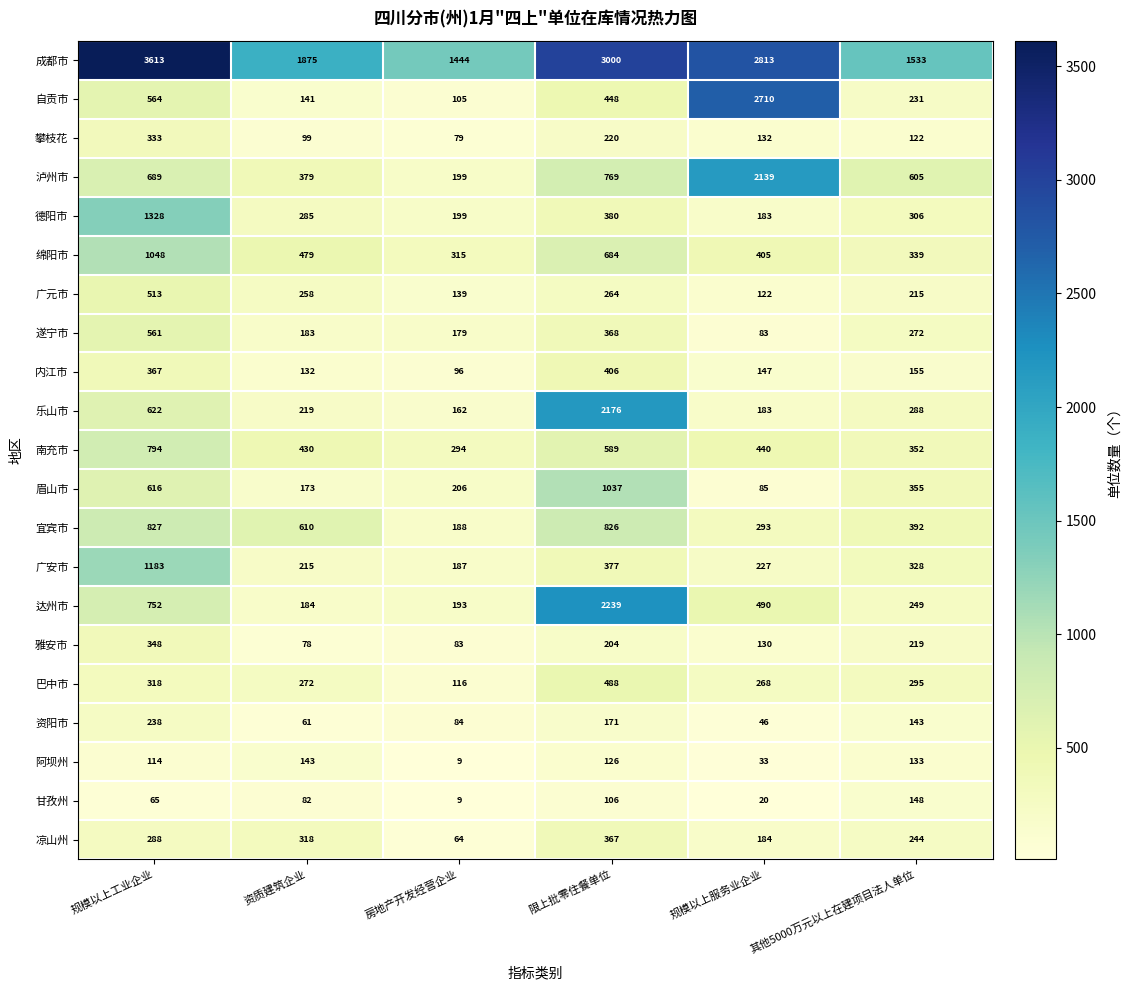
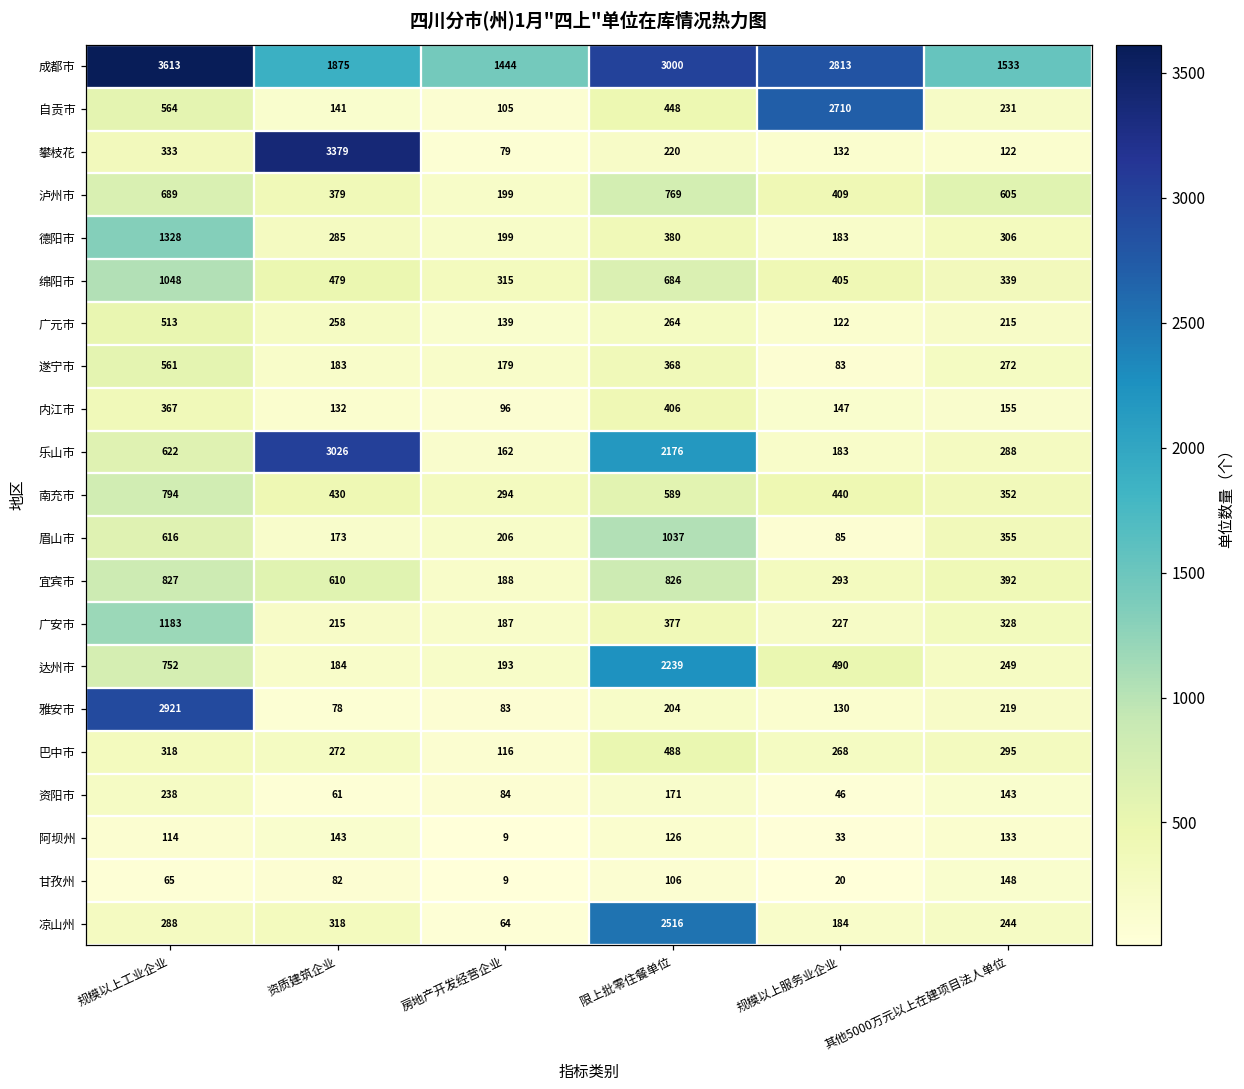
  {
    "成都市": {
      "规模以上工业企业": 3613,
      "资质建筑企业": 1875,
      "房地产开发经营企业": 1444,
      "限上批零住餐单位": 3000,
      "规模以上服务业企业": 2813,
      "其他5000万元以上在建项目法人单位": 1533
    },
    "自贡市": {
      "规模以上工业企业": 564,
      "资质建筑企业": 141,
      "房地产开发经营企业": 105,
      "限上批零住餐单位": 448,
      "规模以上服务业企业": 2710,
      "其他5000万元以上在建项目法人单位": 231
    },
    "攀枝花": {
      "规模以上工业企业": 333,
-     "资质建筑企业": 99,
+     "资质建筑企业": 3379,
      "房地产开发经营企业": 79,
      "限上批零住餐单位": 220,
      "规模以上服务业企业": 132,
      "其他5000万元以上在建项目法人单位": 122
    },
    "泸州市": {
      "规模以上工业企业": 689,
      "资质建筑企业": 379,
      "房地产开发经营企业": 199,
      "限上批零住餐单位": 769,
-     "规模以上服务业企业": 2139,
+     "规模以上服务业企业": 409,
      "其他5000万元以上在建项目法人单位": 605
    },
    "德阳市": {
      "规模以上工业企业": 1328,
      "资质建筑企业": 285,
      "房地产开发经营企业": 199,
      "限上批零住餐单位": 380,
      "规模以上服务业企业": 183,
      "其他5000万元以上在建项目法人单位": 306
    },
    "绵阳市": {
      "规模以上工业企业": 1048,
      "资质建筑企业": 479,
      "房地产开发经营企业": 315,
      "限上批零住餐单位": 684,
      "规模以上服务业企业": 405,
      "其他5000万元以上在建项目法人单位": 339
    },
    "广元市": {
      "规模以上工业企业": 513,
      "资质建筑企业": 258,
      "房地产开发经营企业": 139,
      "限上批零住餐单位": 264,
      "规模以上服务业企业": 122,
      "其他5000万元以上在建项目法人单位": 215
    },
    "遂宁市": {
      "规模以上工业企业": 561,
      "资质建筑企业": 183,
      "房地产开发经营企业": 179,
      "限上批零住餐单位": 368,
      "规模以上服务业企业": 83,
      "其他5000万元以上在建项目法人单位": 272
    },
    "内江市": {
      "规模以上工业企业": 367,
      "资质建筑企业": 132,
      "房地产开发经营企业": 96,
      "限上批零住餐单位": 406,
      "规模以上服务业企业": 147,
      "其他5000万元以上在建项目法人单位": 155
    },
    "乐山市": {
      "规模以上工业企业": 622,
-     "资质建筑企业": 219,
+     "资质建筑企业": 3026,
      "房地产开发经营企业": 162,
      "限上批零住餐单位": 2176,
      "规模以上服务业企业": 183,
      "其他5000万元以上在建项目法人单位": 288
    },
    "南充市": {
      "规模以上工业企业": 794,
      "资质建筑企业": 430,
      "房地产开发经营企业": 294,
      "限上批零住餐单位": 589,
      "规模以上服务业企业": 440,
      "其他5000万元以上在建项目法人单位": 352
    },
    "眉山市": {
      "规模以上工业企业": 616,
      "资质建筑企业": 173,
      "房地产开发经营企业": 206,
      "限上批零住餐单位": 1037,
      "规模以上服务业企业": 85,
      "其他5000万元以上在建项目法人单位": 355
    },
    "宜宾市": {
      "规模以上工业企业": 827,
      "资质建筑企业": 610,
      "房地产开发经营企业": 188,
      "限上批零住餐单位": 826,
      "规模以上服务业企业": 293,
      "其他5000万元以上在建项目法人单位": 392
    },
    "广安市": {
      "规模以上工业企业": 1183,
      "资质建筑企业": 215,
      "房地产开发经营企业": 187,
      "限上批零住餐单位": 377,
      "规模以上服务业企业": 227,
      "其他5000万元以上在建项目法人单位": 328
    },
    "达州市": {
      "规模以上工业企业": 752,
      "资质建筑企业": 184,
      "房地产开发经营企业": 193,
      "限上批零住餐单位": 2239,
      "规模以上服务业企业": 490,
      "其他5000万元以上在建项目法人单位": 249
    },
    "雅安市": {
-     "规模以上工业企业": 348,
+     "规模以上工业企业": 2921,
      "资质建筑企业": 78,
      "房地产开发经营企业": 83,
      "限上批零住餐单位": 204,
      "规模以上服务业企业": 130,
      "其他5000万元以上在建项目法人单位": 219
    },
    "巴中市": {
      "规模以上工业企业": 318,
      "资质建筑企业": 272,
      "房地产开发经营企业": 116,
      "限上批零住餐单位": 488,
      "规模以上服务业企业": 268,
      "其他5000万元以上在建项目法人单位": 295
    },
    "资阳市": {
      "规模以上工业企业": 238,
      "资质建筑企业": 61,
      "房地产开发经营企业": 84,
      "限上批零住餐单位": 171,
      "规模以上服务业企业": 46,
      "其他5000万元以上在建项目法人单位": 143
    },
    "阿坝州": {
      "规模以上工业企业": 114,
      "资质建筑企业": 143,
      "房地产开发经营企业": 9,
      "限上批零住餐单位": 126,
      "规模以上服务业企业": 33,
      "其他5000万元以上在建项目法人单位": 133
    },
    "甘孜州": {
      "规模以上工业企业": 65,
      "资质建筑企业": 82,
      "房地产开发经营企业": 9,
      "限上批零住餐单位": 106,
      "规模以上服务业企业": 20,
      "其他5000万元以上在建项目法人单位": 148
    },
    "凉山州": {
      "规模以上工业企业": 288,
      "资质建筑企业": 318,
      "房地产开发经营企业": 64,
-     "限上批零住餐单位": 367,
+     "限上批零住餐单位": 2516,
      "规模以上服务业企业": 184,
      "其他5000万元以上在建项目法人单位": 244
    }
  }
